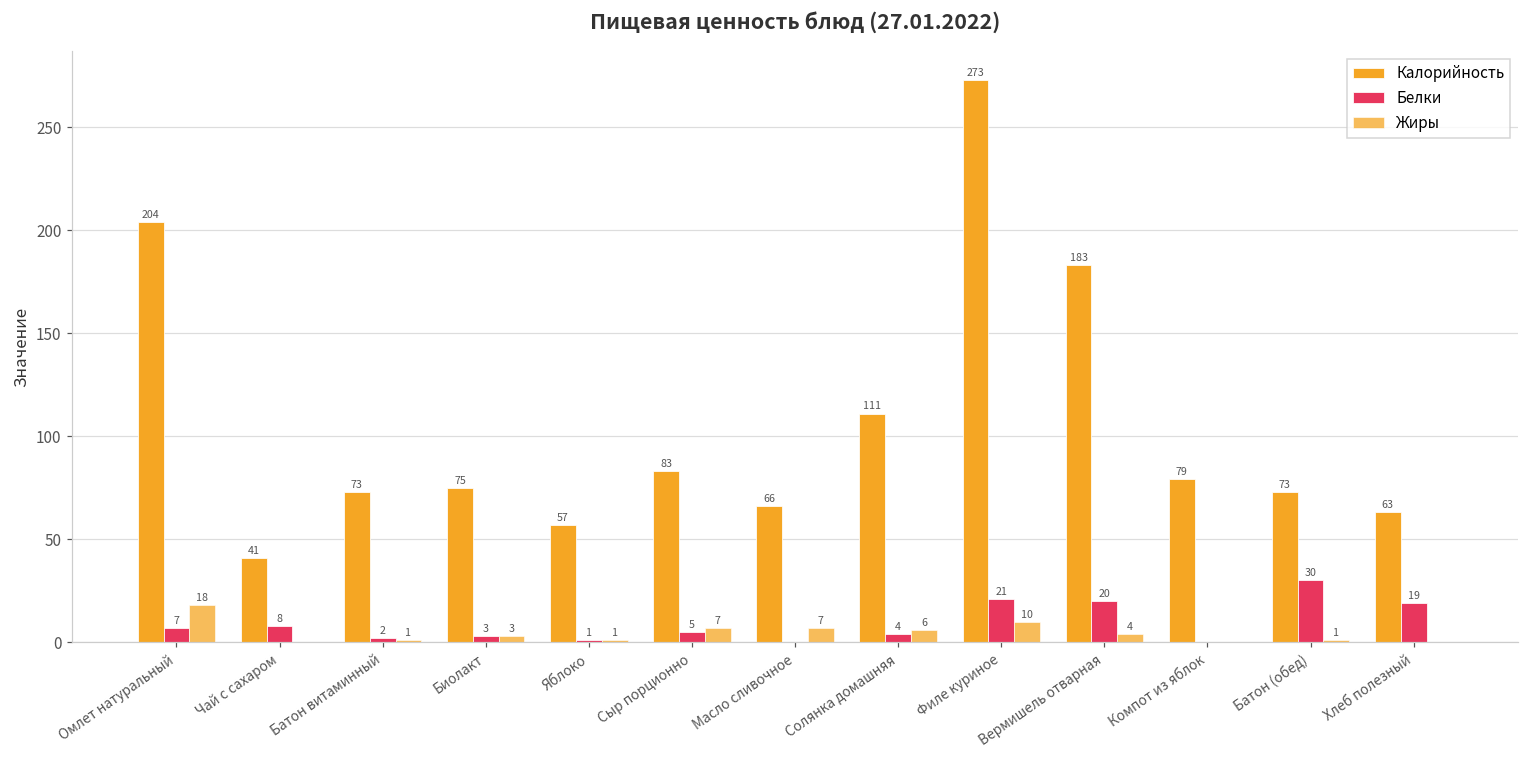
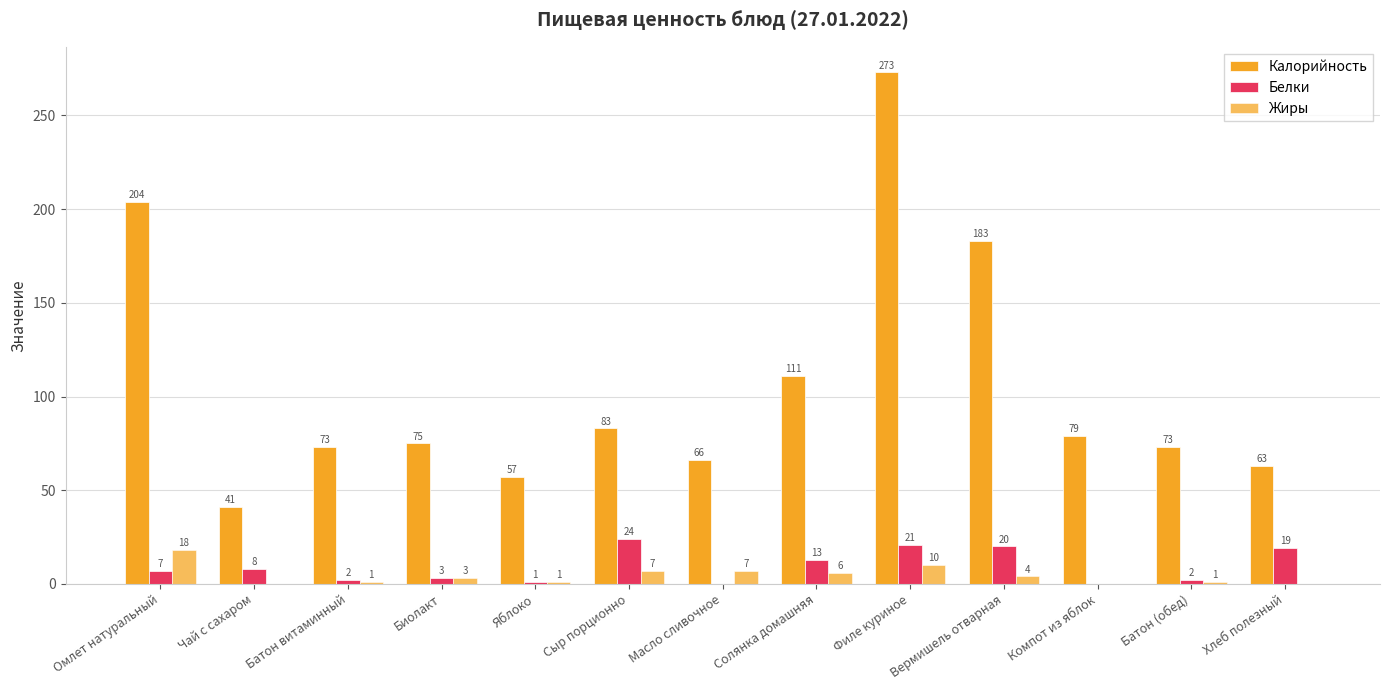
  {
    "Белки": {
      "Омлет натуральный": 7,
      "Чай с сахаром": 8,
      "Батон витаминный": 2,
      "Биолакт": 3,
      "Яблоко": 1,
-     "Сыр порционно": 5,
-     "Солянка домашняя": 4,
+     "Сыр порционно": 24,
+     "Солянка домашняя": 13,
      "Филе куриное": 21,
      "Вермишель отварная": 20,
-     "Батон (обед)": 30,
+     "Батон (обед)": 2,
      "Хлеб полезный": 19
    }
  }
